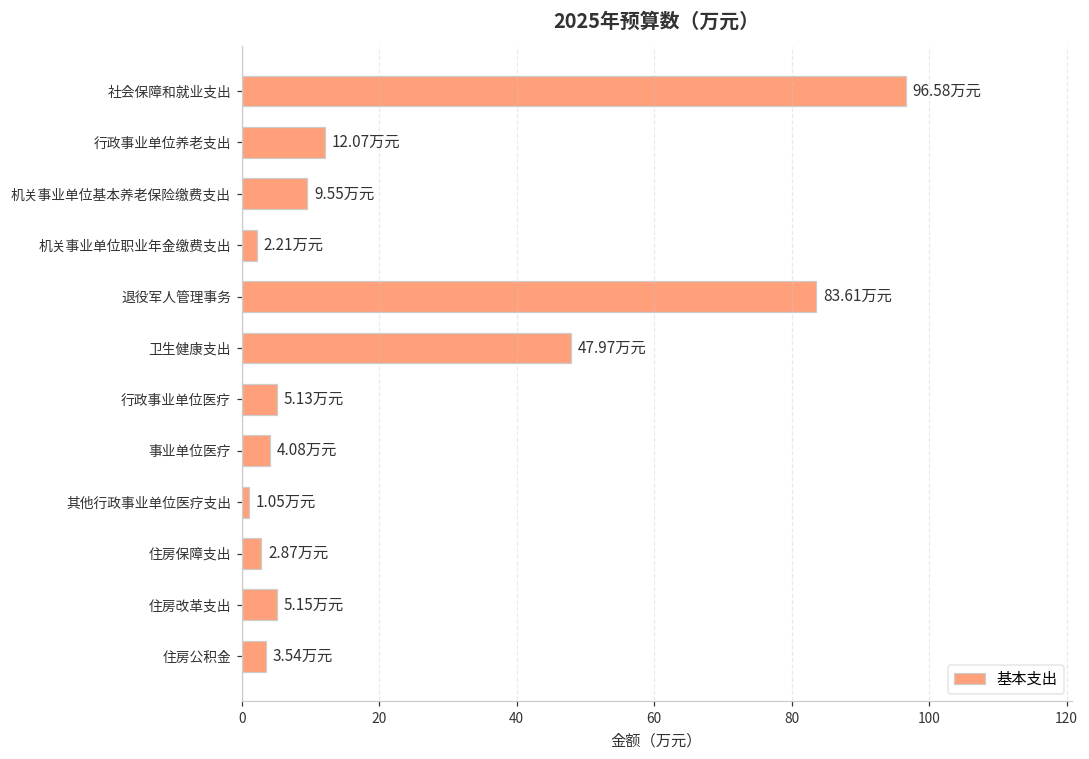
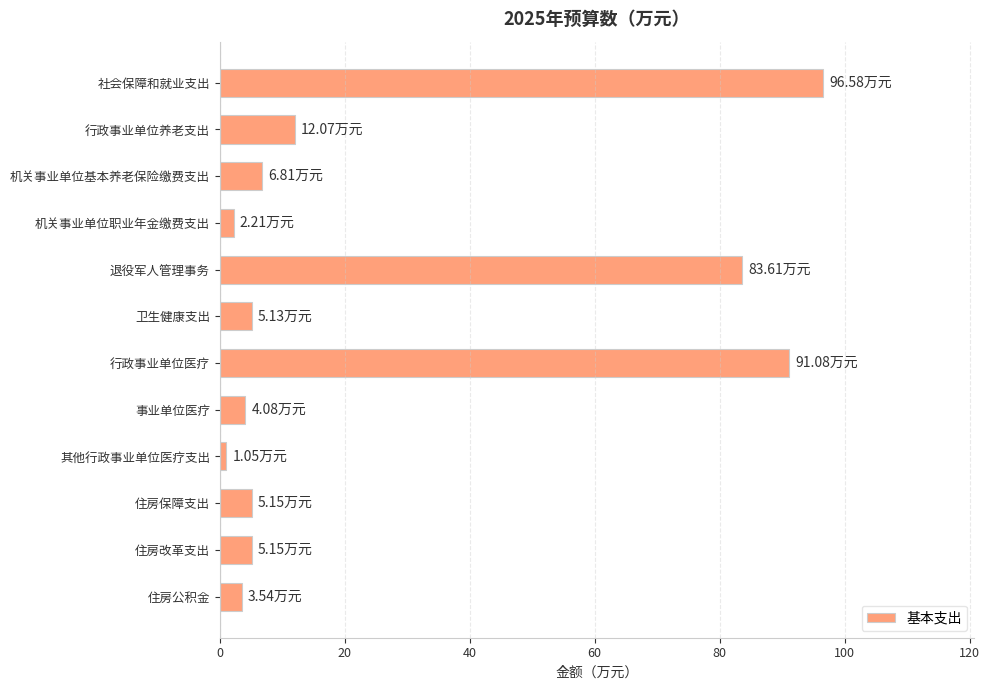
  {
    "社会保障和就业支出": 96.58,
    "行政事业单位养老支出": 12.07,
-   "机关事业单位基本养老保险缴费支出": 9.55,
+   "机关事业单位基本养老保险缴费支出": 6.81,
    "机关事业单位职业年金缴费支出": 2.21,
    "退役军人管理事务": 83.61,
-   "卫生健康支出": 47.97,
-   "行政事业单位医疗": 5.13,
+   "卫生健康支出": 5.13,
+   "行政事业单位医疗": 91.08,
    "事业单位医疗": 4.08,
    "其他行政事业单位医疗支出": 1.05,
-   "住房保障支出": 2.87,
+   "住房保障支出": 5.15,
    "住房改革支出": 5.15,
    "住房公积金": 3.54
  }
